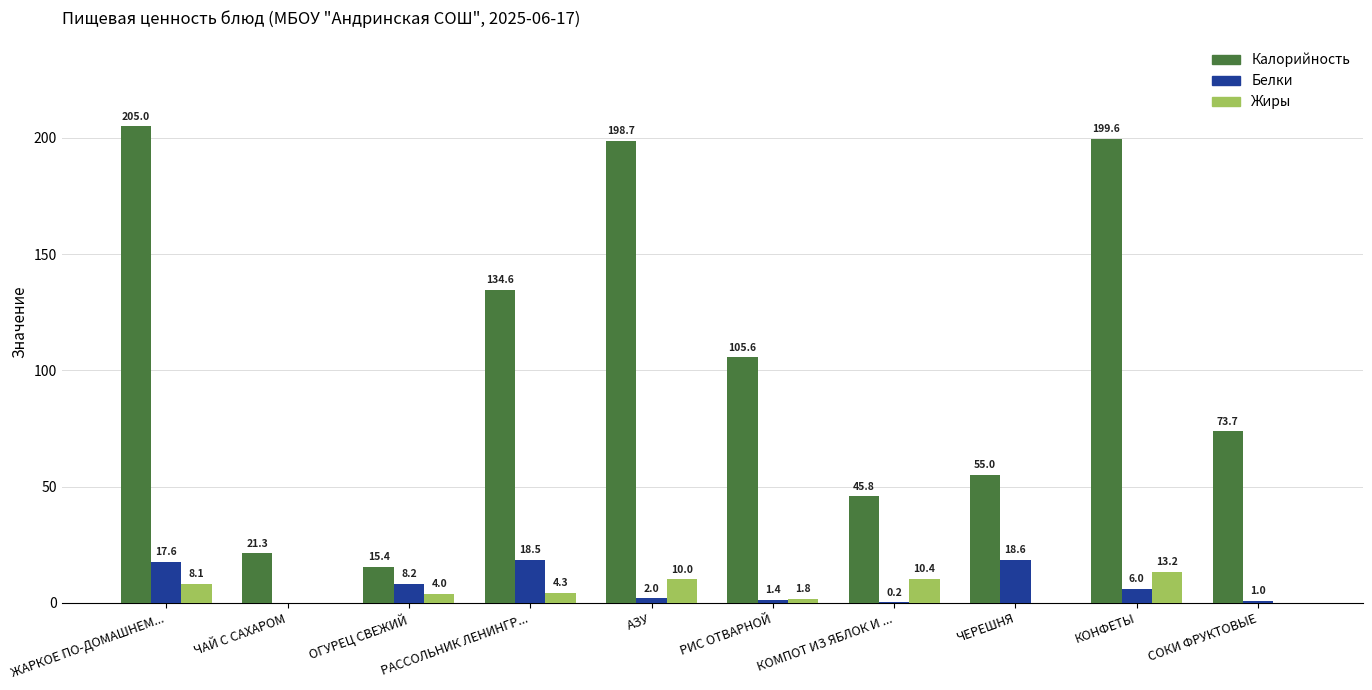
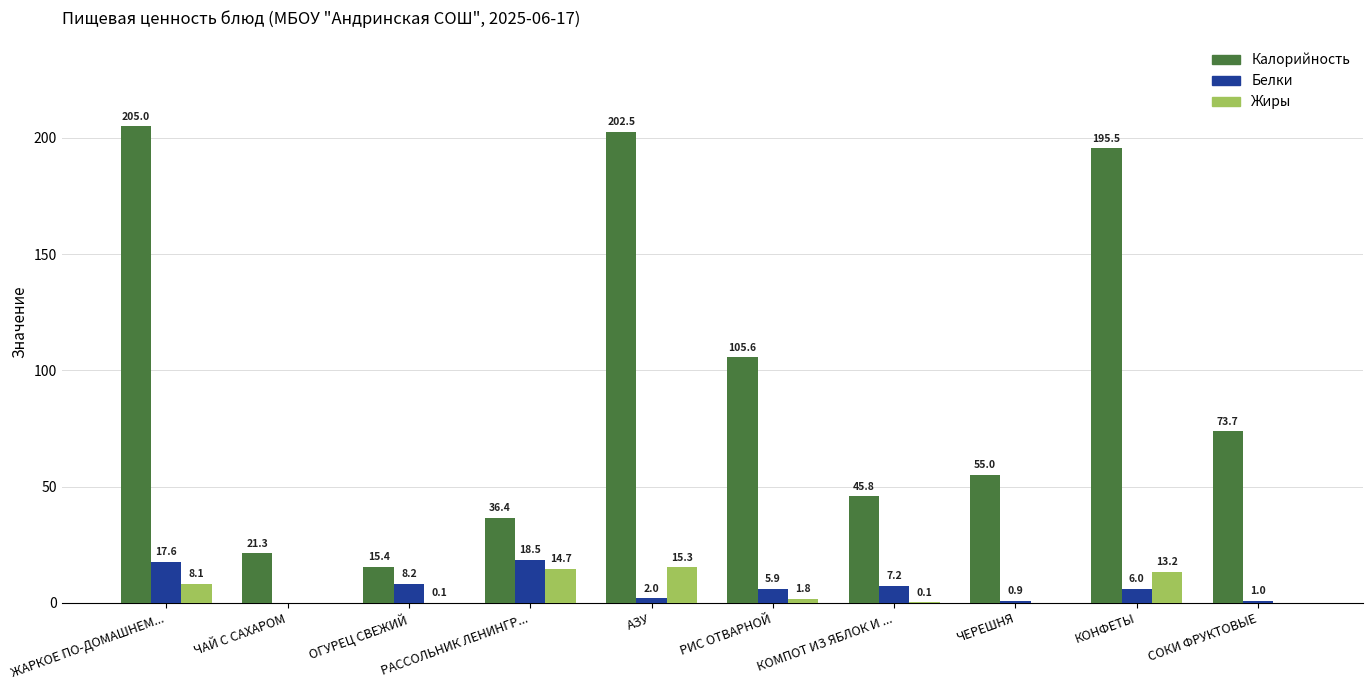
  {
    "Калорийность": {
      "ЖАРКОЕ ПО-ДОМАШНЕМ...": 205.0,
      "ЧАЙ С САХАРОМ": 21.3,
      "ОГУРЕЦ СВЕЖИЙ": 15.4,
-     "РАССОЛЬНИК ЛЕНИНГР...": 134.6,
-     "АЗУ": 198.7,
+     "РАССОЛЬНИК ЛЕНИНГР...": 36.4,
+     "АЗУ": 202.5,
      "РИС ОТВАРНОЙ": 105.6,
      "КОМПОТ ИЗ ЯБЛОК И ...": 45.8,
      "ЧЕРЕШНЯ": 55.0,
-     "КОНФЕТЫ": 199.6,
+     "КОНФЕТЫ": 195.5,
      "СОКИ ФРУКТОВЫЕ": 73.7
    },
    "Белки": {
      "ЖАРКОЕ ПО-ДОМАШНЕМ...": 17.6,
      "ОГУРЕЦ СВЕЖИЙ": 8.2,
      "РАССОЛЬНИК ЛЕНИНГР...": 18.5,
      "АЗУ": 2.0,
-     "РИС ОТВАРНОЙ": 1.4,
-     "КОМПОТ ИЗ ЯБЛОК И ...": 0.2,
-     "ЧЕРЕШНЯ": 18.6,
+     "РИС ОТВАРНОЙ": 5.9,
+     "КОМПОТ ИЗ ЯБЛОК И ...": 7.2,
+     "ЧЕРЕШНЯ": 0.9,
      "КОНФЕТЫ": 6.0,
      "СОКИ ФРУКТОВЫЕ": 1.0
    },
    "Жиры": {
      "ЖАРКОЕ ПО-ДОМАШНЕМ...": 8.1,
-     "ОГУРЕЦ СВЕЖИЙ": 4.0,
-     "РАССОЛЬНИК ЛЕНИНГР...": 4.3,
-     "АЗУ": 10.0,
+     "ОГУРЕЦ СВЕЖИЙ": 0.1,
+     "РАССОЛЬНИК ЛЕНИНГР...": 14.7,
+     "АЗУ": 15.3,
      "РИС ОТВАРНОЙ": 1.8,
-     "КОМПОТ ИЗ ЯБЛОК И ...": 10.4,
+     "КОМПОТ ИЗ ЯБЛОК И ...": 0.1,
      "КОНФЕТЫ": 13.2
    }
  }
